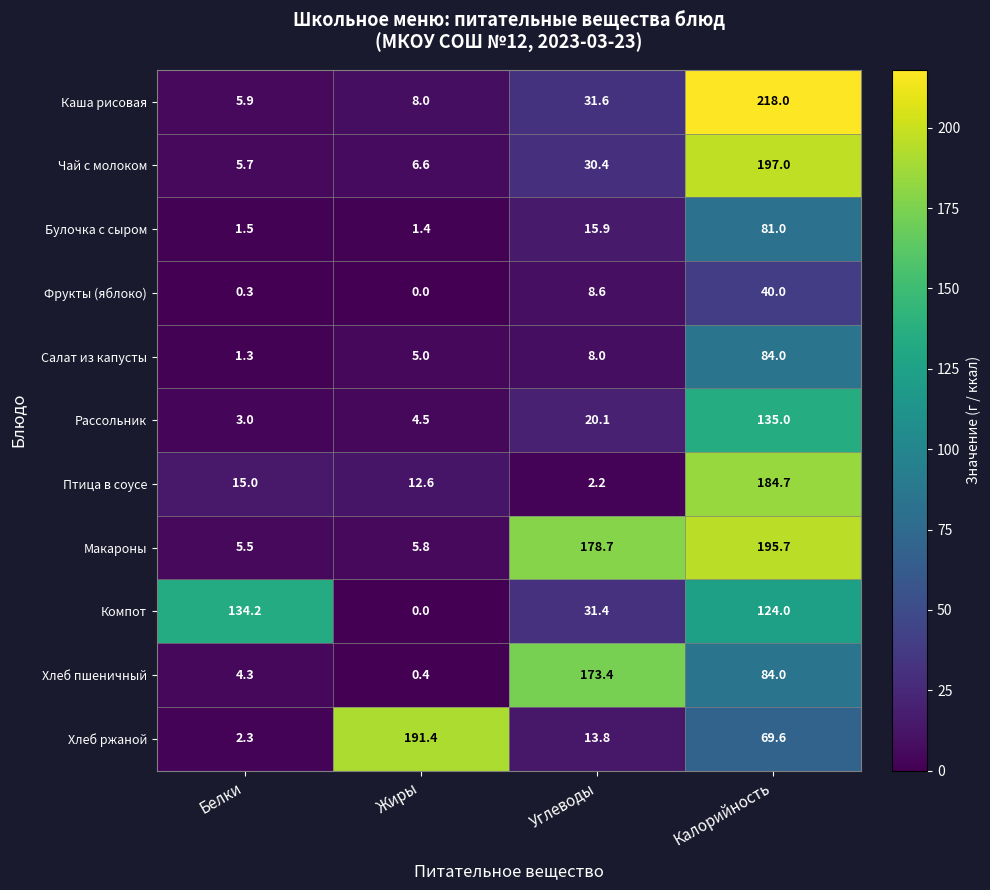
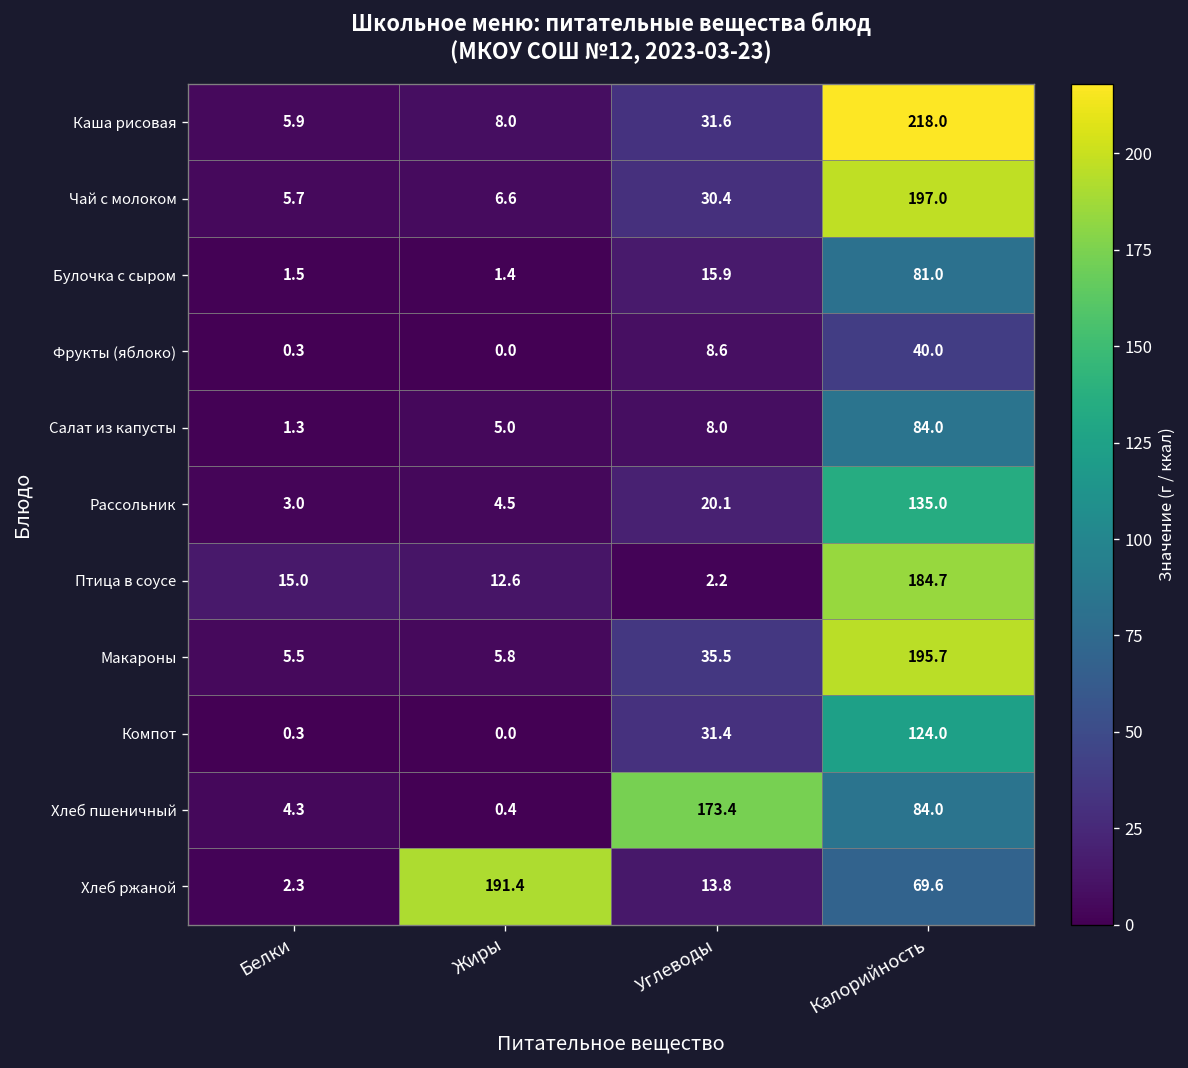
  {
    "Каша рисовая": {
      "Белки": 5.9,
      "Жиры": 8.0,
      "Углеводы": 31.6,
      "Калорийность": 218.0
    },
    "Чай с молоком": {
      "Белки": 5.7,
      "Жиры": 6.6,
      "Углеводы": 30.4,
      "Калорийность": 197.0
    },
    "Булочка с сыром": {
      "Белки": 1.5,
      "Жиры": 1.4,
      "Углеводы": 15.9,
      "Калорийность": 81.0
    },
    "Фрукты (яблоко)": {
      "Белки": 0.3,
      "Жиры": 0.0,
      "Углеводы": 8.6,
      "Калорийность": 40.0
    },
    "Салат из капусты": {
      "Белки": 1.3,
      "Жиры": 5.0,
      "Углеводы": 8.0,
      "Калорийность": 84.0
    },
    "Рассольник": {
      "Белки": 3.0,
      "Жиры": 4.5,
      "Углеводы": 20.1,
      "Калорийность": 135.0
    },
    "Птица в соусе": {
      "Белки": 15.0,
      "Жиры": 12.6,
      "Углеводы": 2.2,
      "Калорийность": 184.7
    },
    "Макароны": {
      "Белки": 5.5,
      "Жиры": 5.8,
-     "Углеводы": 178.7,
+     "Углеводы": 35.5,
      "Калорийность": 195.7
    },
    "Компот": {
-     "Белки": 134.2,
+     "Белки": 0.3,
      "Жиры": 0.0,
      "Углеводы": 31.4,
      "Калорийность": 124.0
    },
    "Хлеб пшеничный": {
      "Белки": 4.3,
      "Жиры": 0.4,
      "Углеводы": 173.4,
      "Калорийность": 84.0
    },
    "Хлеб ржаной": {
      "Белки": 2.3,
      "Жиры": 191.4,
      "Углеводы": 13.8,
      "Калорийность": 69.6
    }
  }
